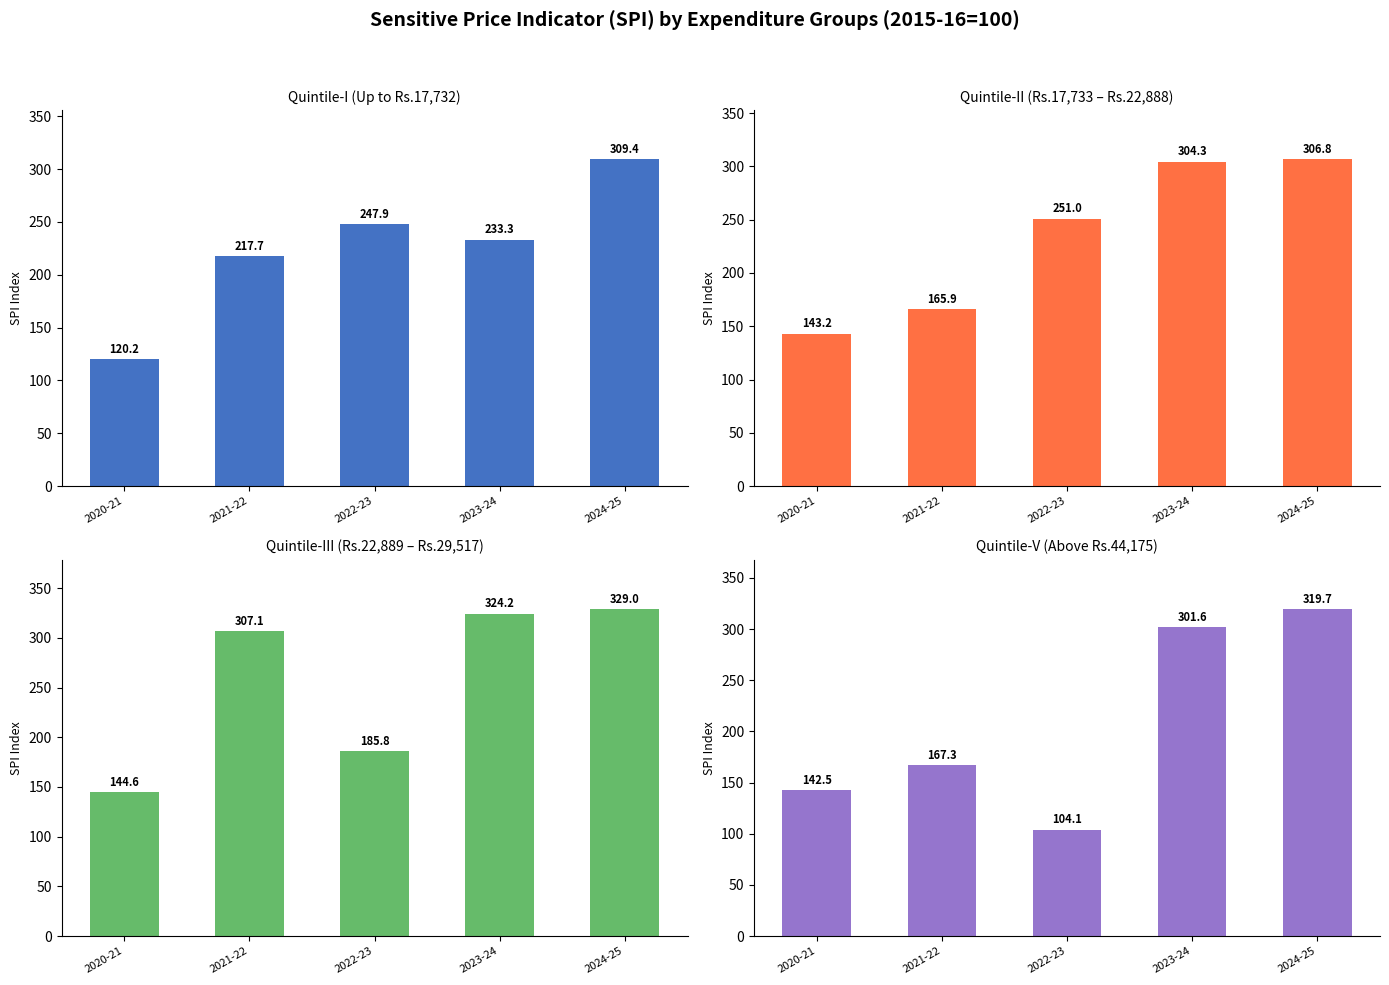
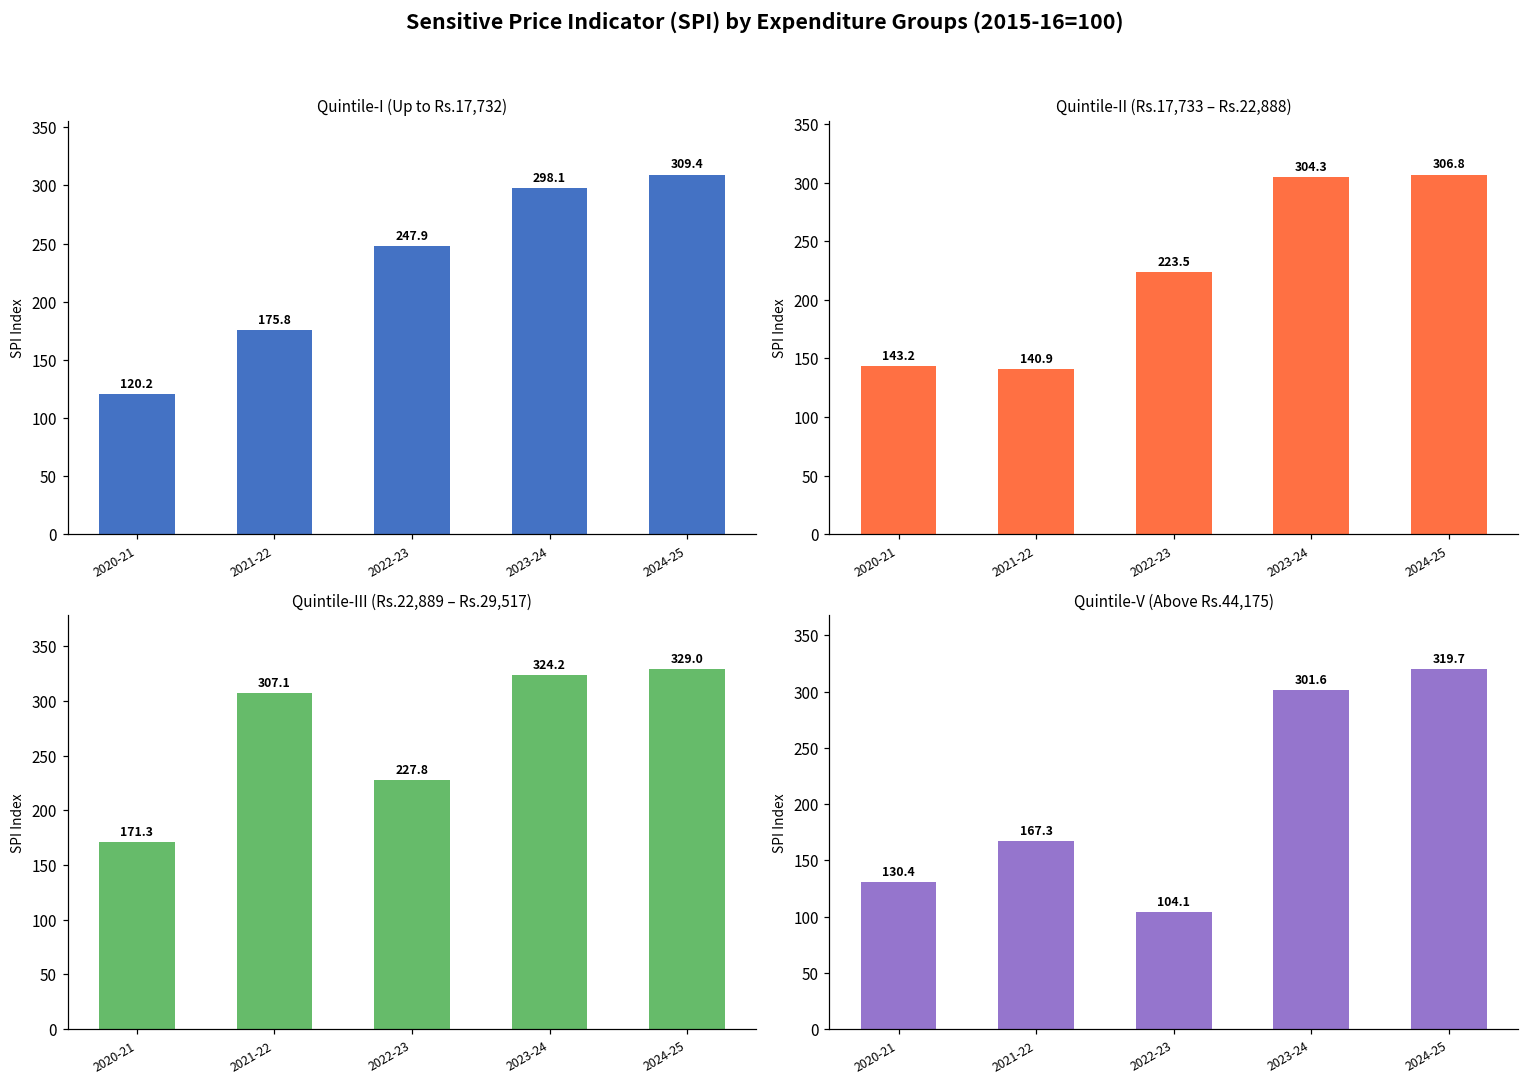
  {
    "Quintile-I (Up to Rs.17,732)": {
      "2020-21": 120.2,
-     "2021-22": 217.7,
+     "2021-22": 175.8,
      "2022-23": 247.9,
-     "2023-24": 233.3,
+     "2023-24": 298.1,
      "2024-25": 309.4
    },
    "Quintile-II (Rs.17,733 – Rs.22,888)": {
      "2020-21": 143.2,
-     "2021-22": 165.9,
-     "2022-23": 251.0,
+     "2021-22": 140.9,
+     "2022-23": 223.5,
      "2023-24": 304.3,
      "2024-25": 306.8
    },
    "Quintile-III (Rs.22,889 – Rs.29,517)": {
-     "2020-21": 144.6,
+     "2020-21": 171.3,
      "2021-22": 307.1,
-     "2022-23": 185.8,
+     "2022-23": 227.8,
      "2023-24": 324.2,
      "2024-25": 329.0
    },
    "Quintile-V (Above Rs.44,175)": {
-     "2020-21": 142.5,
+     "2020-21": 130.4,
      "2021-22": 167.3,
      "2022-23": 104.1,
      "2023-24": 301.6,
      "2024-25": 319.7
    }
  }
